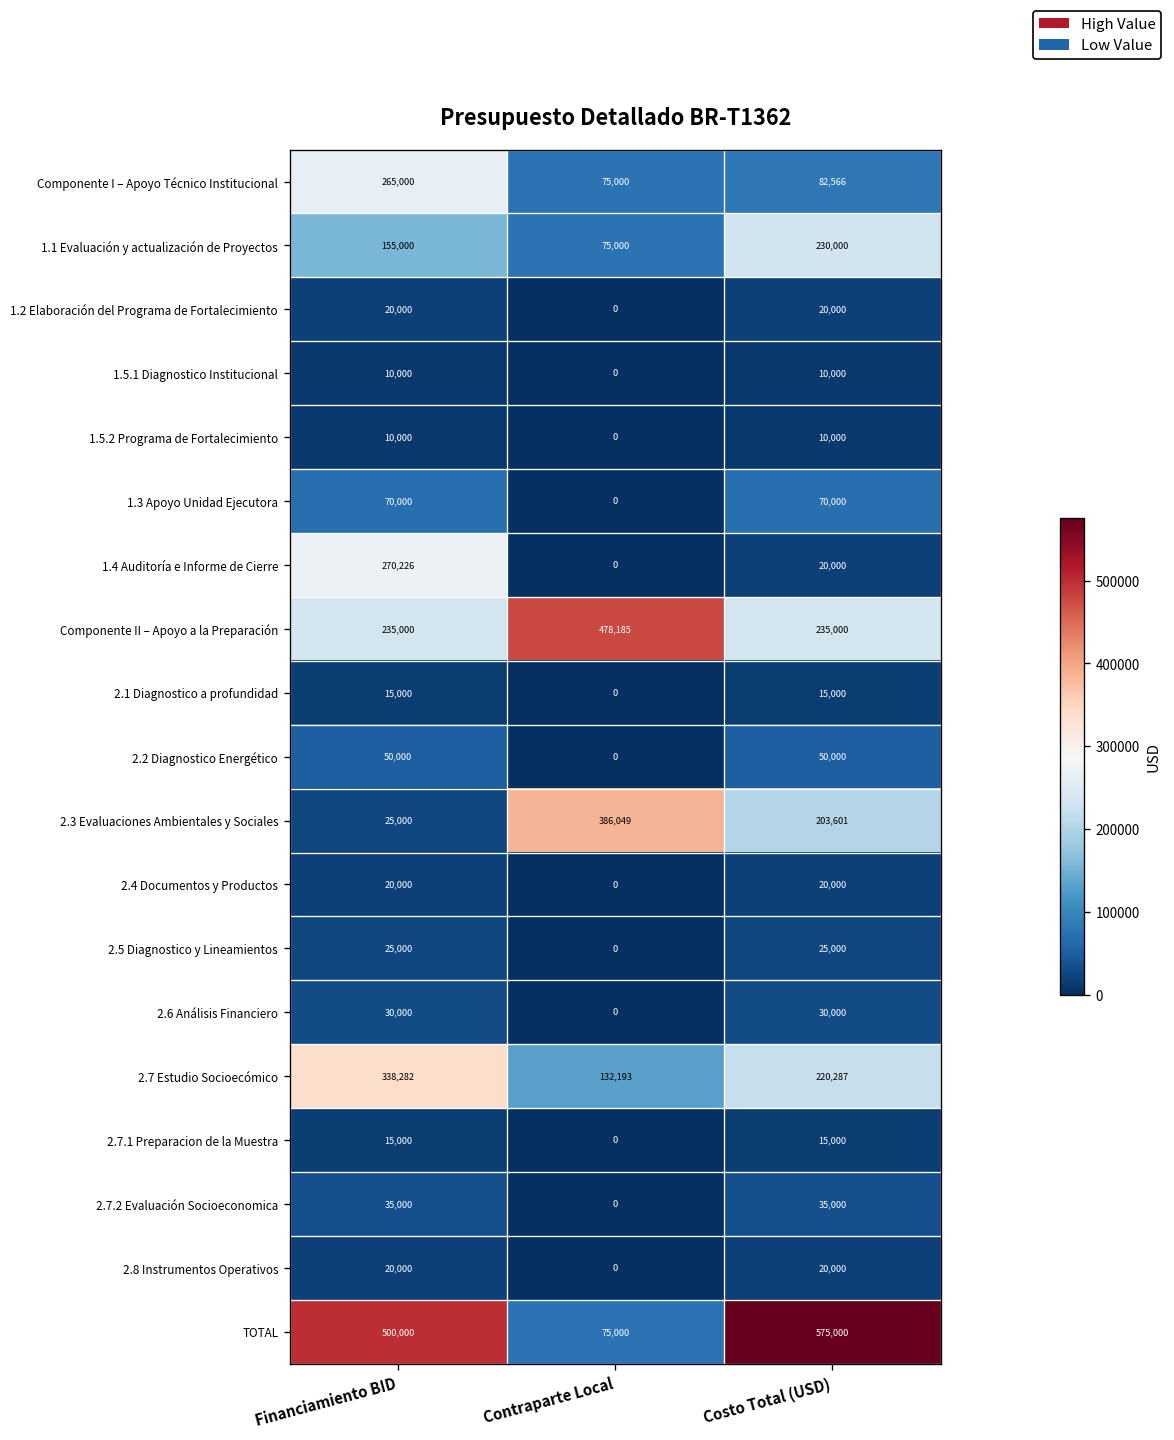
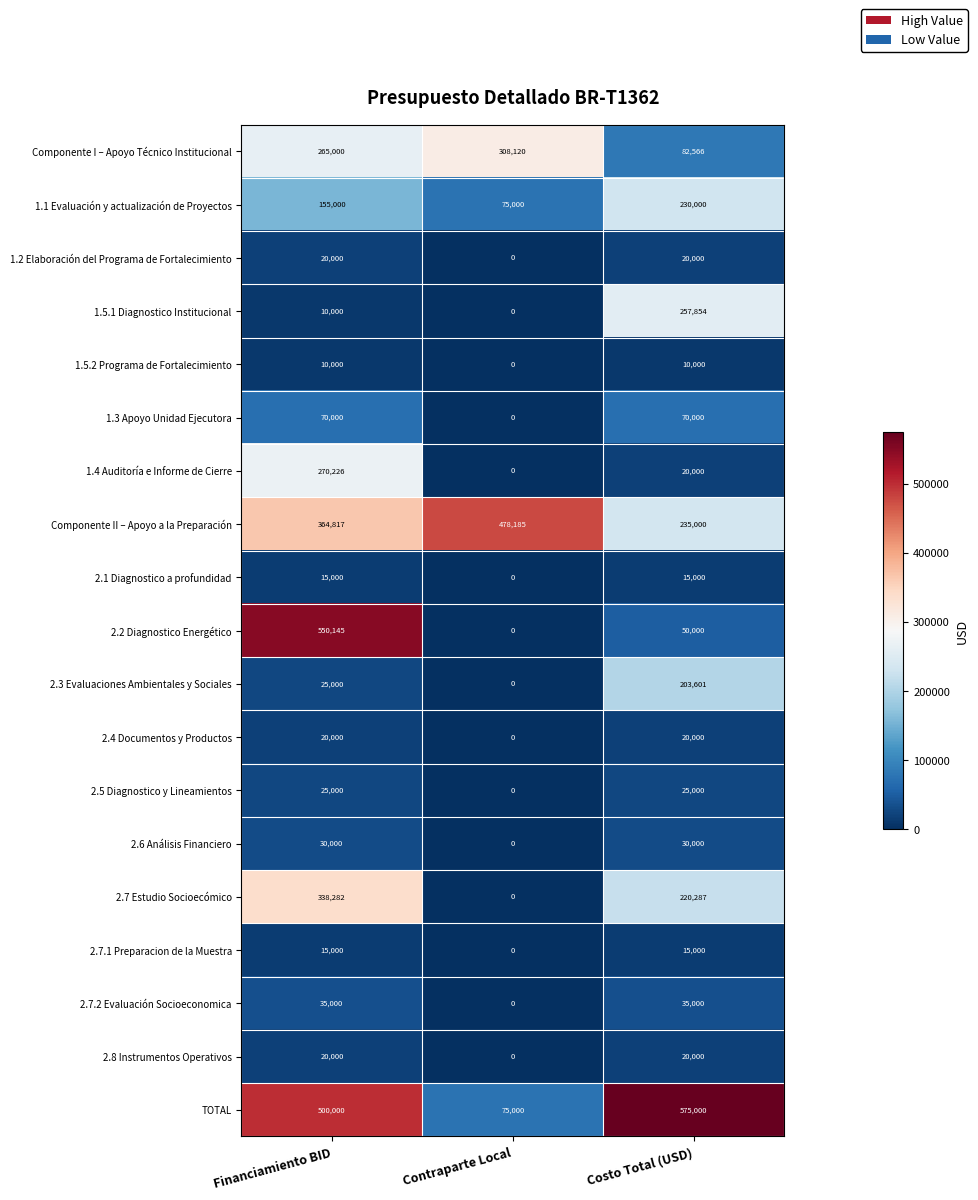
  {
    "Componente I – Apoyo Técnico Institucional": {
      "Financiamiento BID": "265,000",
-     "Contraparte Local": "75,000",
+     "Contraparte Local": "308,120",
      "Costo Total (USD)": "82,566"
    },
    "1.1 Evaluación y actualización de Proyectos": {
      "Financiamiento BID": "155,000",
      "Contraparte Local": "75,000",
      "Costo Total (USD)": "230,000"
    },
    "1.2 Elaboración del Programa de Fortalecimiento": {
      "Financiamiento BID": "20,000",
      "Contraparte Local": "0",
      "Costo Total (USD)": "20,000"
    },
    "1.5.1 Diagnostico Institucional": {
      "Financiamiento BID": "10,000",
      "Contraparte Local": "0",
-     "Costo Total (USD)": "10,000"
+     "Costo Total (USD)": "257,854"
    },
    "1.5.2 Programa de Fortalecimiento": {
      "Financiamiento BID": "10,000",
      "Contraparte Local": "0",
      "Costo Total (USD)": "10,000"
    },
    "1.3 Apoyo Unidad Ejecutora": {
      "Financiamiento BID": "70,000",
      "Contraparte Local": "0",
      "Costo Total (USD)": "70,000"
    },
    "1.4 Auditoría e Informe de Cierre": {
      "Financiamiento BID": "270,226",
      "Contraparte Local": "0",
      "Costo Total (USD)": "20,000"
    },
    "Componente II – Apoyo a la Preparación": {
-     "Financiamiento BID": "235,000",
+     "Financiamiento BID": "364,817",
      "Contraparte Local": "478,185",
      "Costo Total (USD)": "235,000"
    },
    "2.1 Diagnostico a profundidad": {
      "Financiamiento BID": "15,000",
      "Contraparte Local": "0",
      "Costo Total (USD)": "15,000"
    },
    "2.2 Diagnostico Energético": {
-     "Financiamiento BID": "50,000",
+     "Financiamiento BID": "550,145",
      "Contraparte Local": "0",
      "Costo Total (USD)": "50,000"
    },
    "2.3 Evaluaciones Ambientales y Sociales": {
      "Financiamiento BID": "25,000",
-     "Contraparte Local": "386,049",
+     "Contraparte Local": "0",
      "Costo Total (USD)": "203,601"
    },
    "2.4 Documentos y Productos": {
      "Financiamiento BID": "20,000",
      "Contraparte Local": "0",
      "Costo Total (USD)": "20,000"
    },
    "2.5 Diagnostico y Lineamientos": {
      "Financiamiento BID": "25,000",
      "Contraparte Local": "0",
      "Costo Total (USD)": "25,000"
    },
    "2.6 Análisis Financiero": {
      "Financiamiento BID": "30,000",
      "Contraparte Local": "0",
      "Costo Total (USD)": "30,000"
    },
    "2.7 Estudio Socioecómico": {
      "Financiamiento BID": "338,282",
-     "Contraparte Local": "132,193",
+     "Contraparte Local": "0",
      "Costo Total (USD)": "220,287"
    },
    "2.7.1 Preparacion de la Muestra": {
      "Financiamiento BID": "15,000",
      "Contraparte Local": "0",
      "Costo Total (USD)": "15,000"
    },
    "2.7.2 Evaluación Socioeconomica": {
      "Financiamiento BID": "35,000",
      "Contraparte Local": "0",
      "Costo Total (USD)": "35,000"
    },
    "2.8 Instrumentos Operativos": {
      "Financiamiento BID": "20,000",
      "Contraparte Local": "0",
      "Costo Total (USD)": "20,000"
    },
    "TOTAL": {
      "Financiamiento BID": "500,000",
      "Contraparte Local": "75,000",
      "Costo Total (USD)": "575,000"
    }
  }
